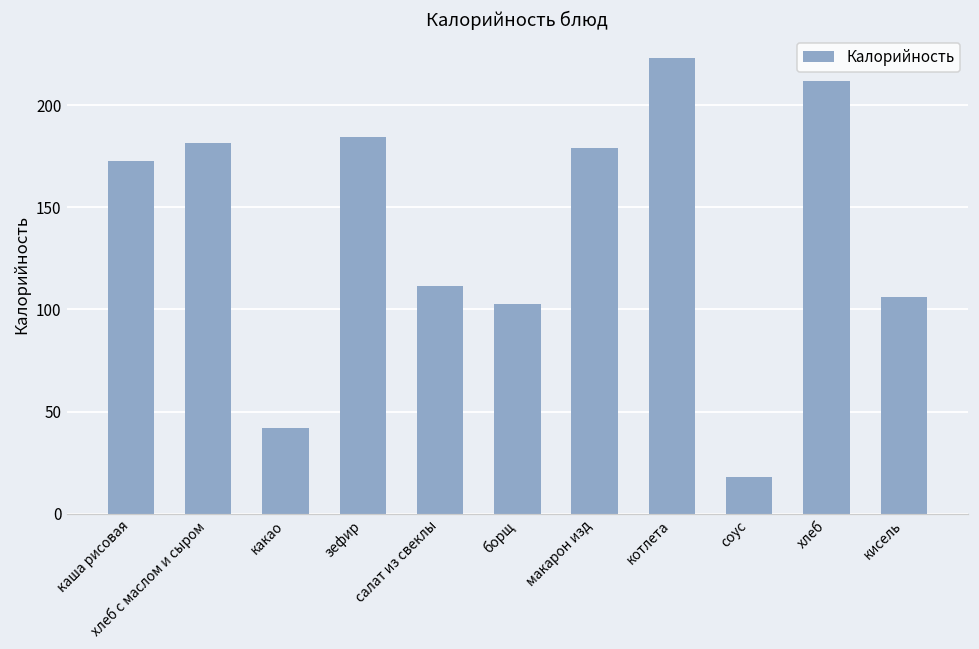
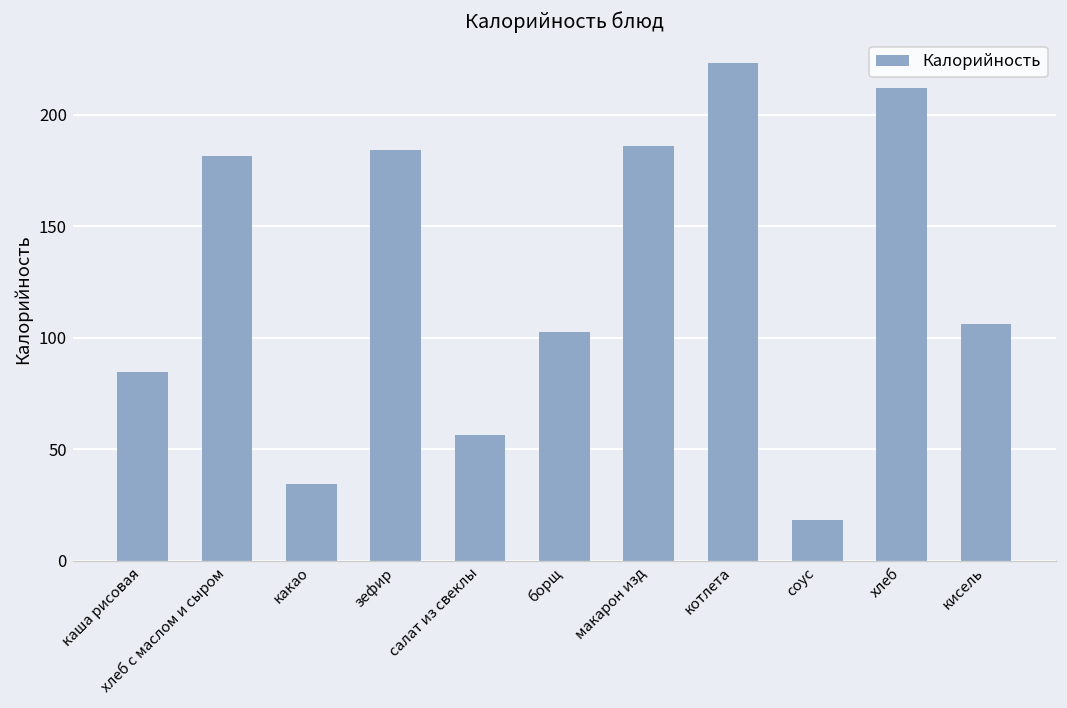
  {
-   "каша рисовая": 173,
+   "каша рисовая": 84,
    "хлеб с маслом и сыром": 181,
-   "какао": 42,
+   "какао": 34,
    "зефир": 184,
-   "салат из свеклы": 111,
+   "салат из свеклы": 56,
    "борщ": 103,
-   "макарон изд": 179,
+   "макарон изд": 186,
    "котлета": 223,
    "соус": 18,
    "хлеб": 212,
    "кисель": 106
  }
